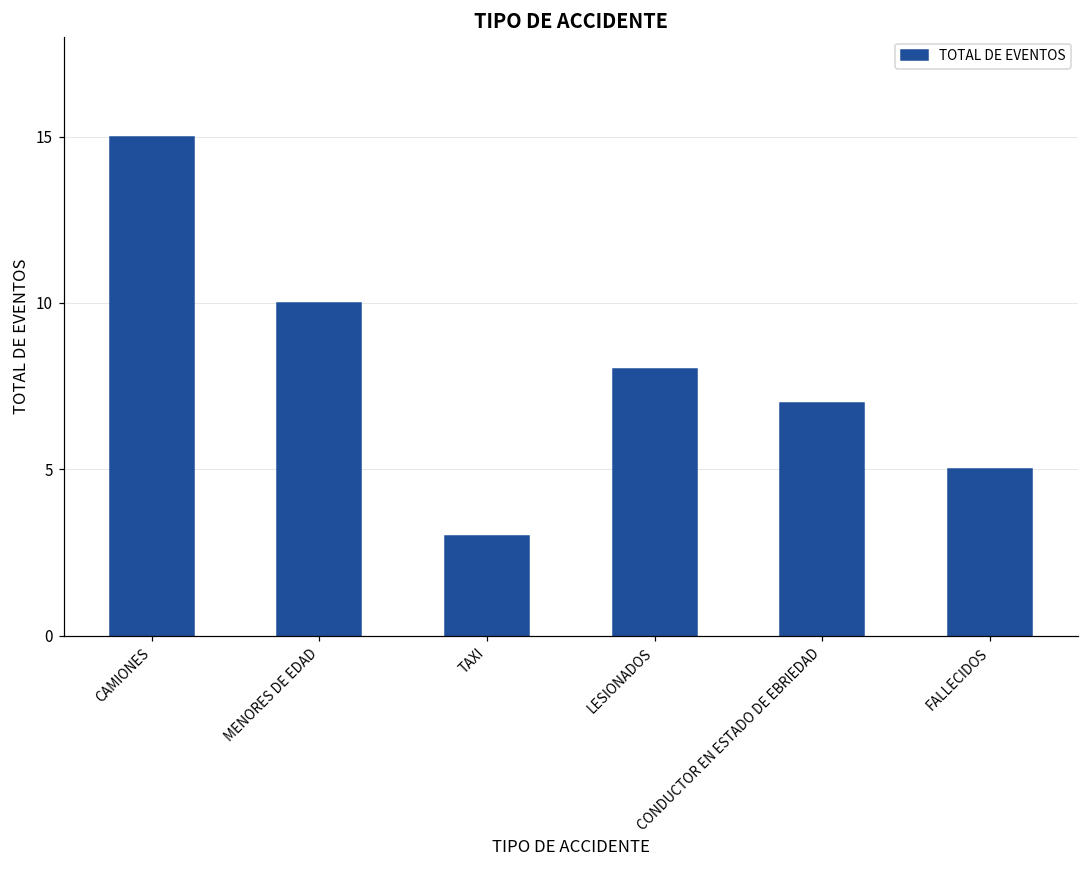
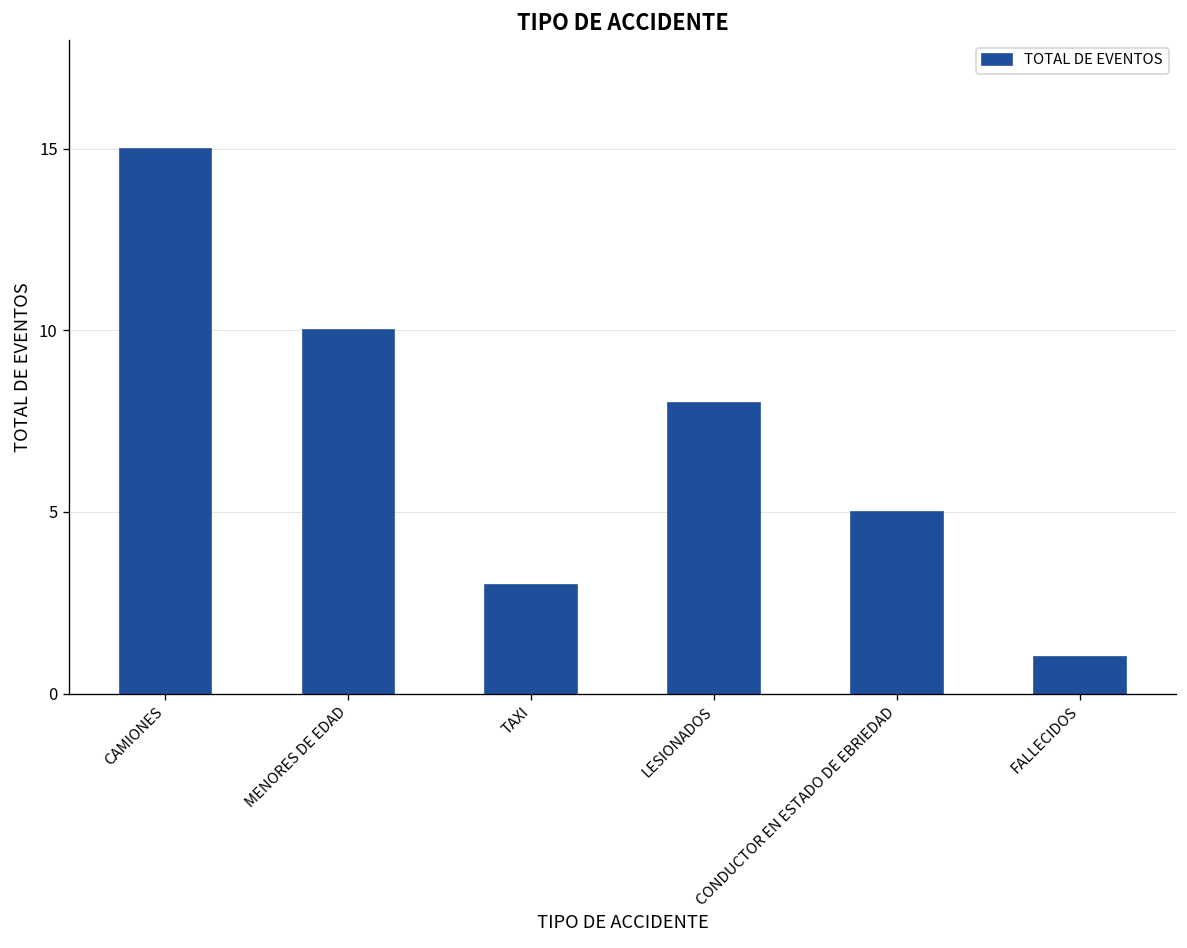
  {
    "CAMIONES": 15,
    "MENORES DE EDAD": 10,
    "TAXI": 3,
    "LESIONADOS": 8,
-   "CONDUCTOR EN ESTADO DE EBRIEDAD": 7,
-   "FALLECIDOS": 5
+   "CONDUCTOR EN ESTADO DE EBRIEDAD": 5,
+   "FALLECIDOS": 1
  }
